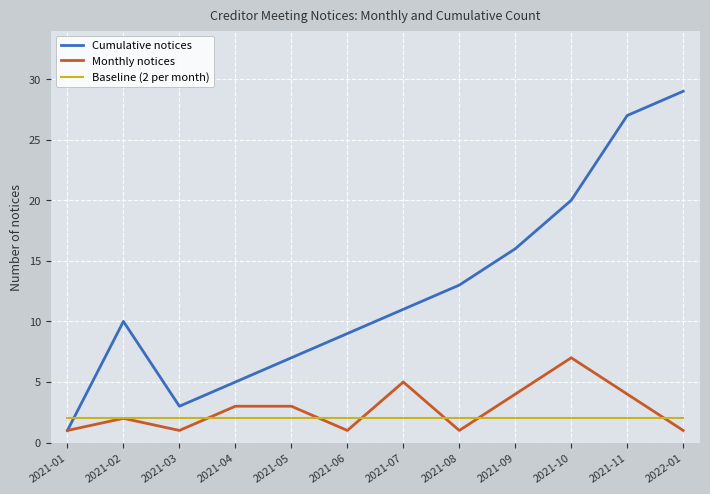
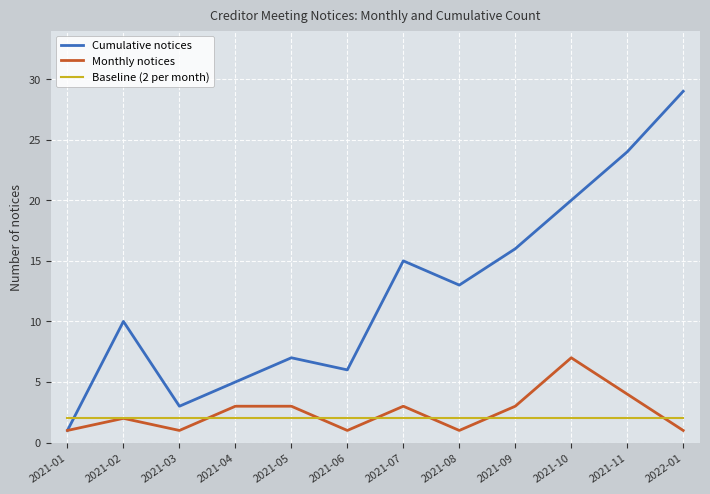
  {
    "Cumulative notices": {
      "2021-02": 10,
      "2021-03": 3,
      "2021-04": 5,
      "2021-05": 7,
-     "2021-06": 9,
-     "2021-07": 11,
+     "2021-06": 6,
+     "2021-07": 15,
      "2021-08": 13,
      "2021-09": 16,
      "2021-10": 20,
-     "2021-11": 27,
+     "2021-11": 24,
      "2022-01": 29
    },
    "Monthly notices": {
      "2021-03": 1,
      "2021-04": 3,
      "2021-05": 3,
      "2021-06": 1,
-     "2021-07": 5,
+     "2021-07": 3,
      "2021-08": 1,
-     "2021-09": 4,
+     "2021-09": 3,
      "2021-10": 7,
      "2021-11": 4,
      "2022-01": 1
    },
    "Baseline (2 per month)": {
      "2021-01": 2,
      "2021-03": 2,
      "2021-04": 2,
      "2021-05": 2,
      "2021-06": 2,
      "2021-07": 2,
      "2021-08": 2,
      "2021-09": 2,
      "2021-10": 2,
      "2021-11": 2,
      "2022-01": 2
    }
  }
